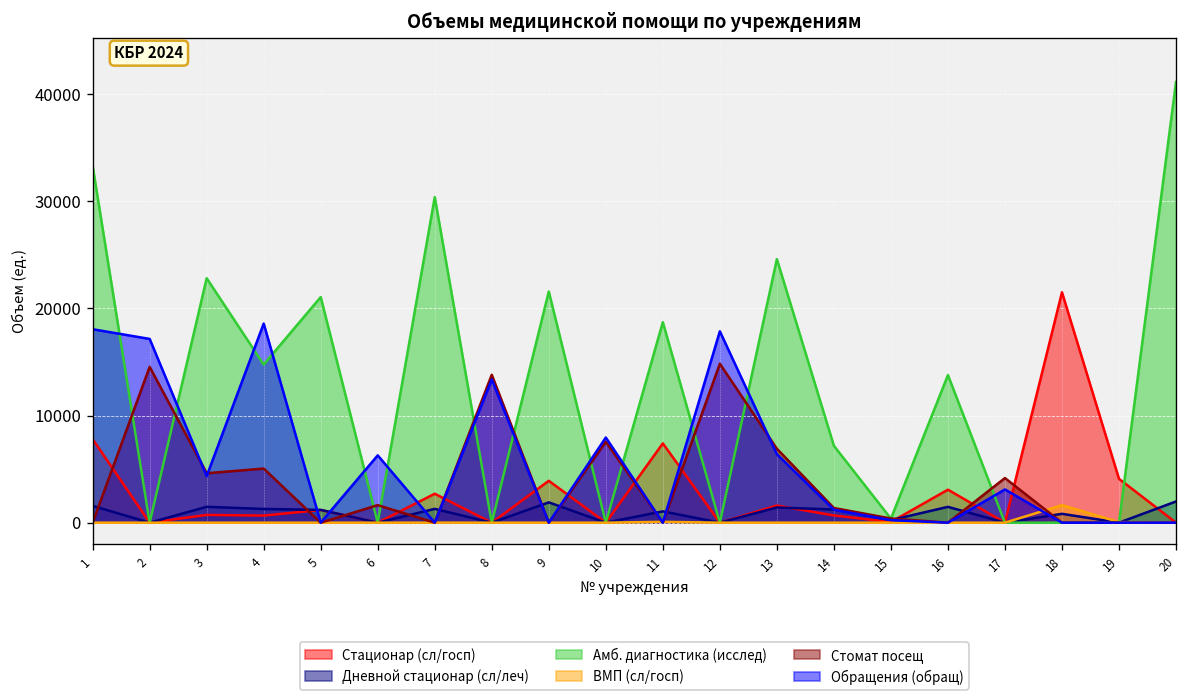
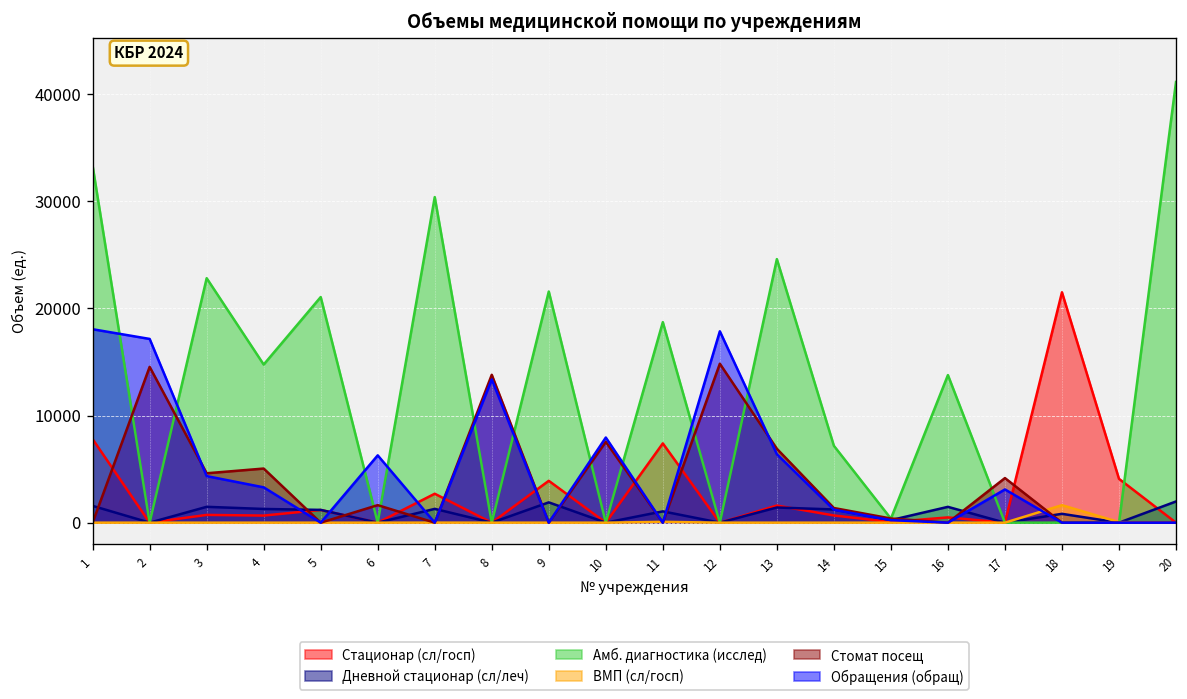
  {
    "Стационар (сл/госп)": {
      "1": 8000,
      "3": 1000,
      "4": 1000,
      "7": 3000,
      "9": 4000,
      "11": 7000,
      "14": 1000,
-     "16": 3000,
+     "16": 0,
      "18": 21000,
      "19": 4000
    },
    "Дневной стационар (сл/леч)": {
      "1": 2000,
      "3": 1000,
      "4": 1000,
      "7": 1000,
      "9": 2000,
      "11": 1000,
      "16": 1000,
      "18": 1000,
      "20": 2000
    },
    "Амб. диагностика (исслед)": {
      "1": 33000,
      "3": 23000,
      "4": 15000,
      "5": 21000,
      "7": 30000,
      "9": 22000,
      "11": 19000,
      "13": 25000,
      "14": 7000,
      "16": 14000,
      "20": 41000
    },
    "ВМП (сл/госп)": {
      "3": 0,
      "4": 0,
      "13": 0,
      "14": 0,
      "18": 2000
    },
    "Стомат посещ": {
      "2": 15000,
      "4": 5000,
      "6": 2000,
      "8": 14000,
      "10": 8000,
      "12": 15000,
      "13": 7000,
      "17": 4000
    },
    "Обращения (обращ)": {
      "1": 18000,
      "2": 17000,
-     "4": 19000,
+     "4": 3000,
      "6": 6000,
      "8": 13000,
      "10": 8000,
      "12": 18000,
      "13": 6000,
      "17": 3000
    }
  }
